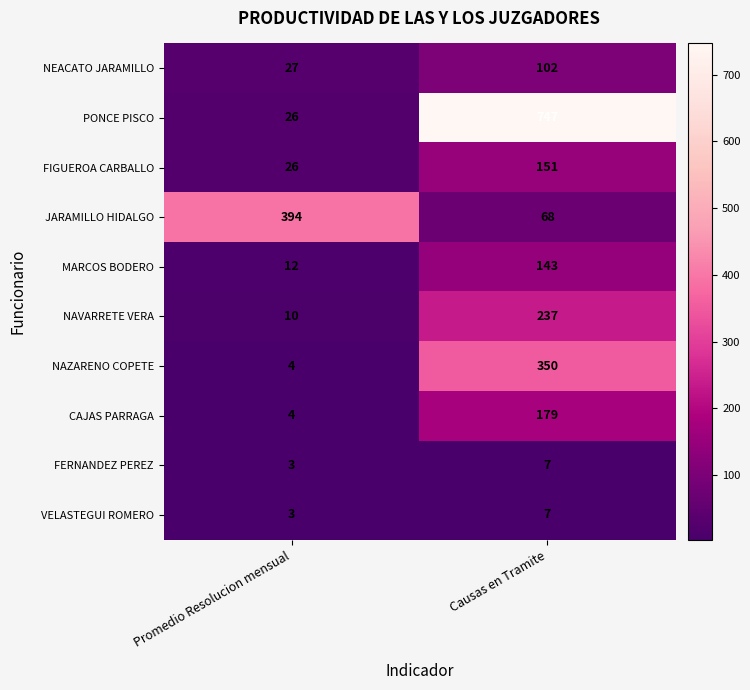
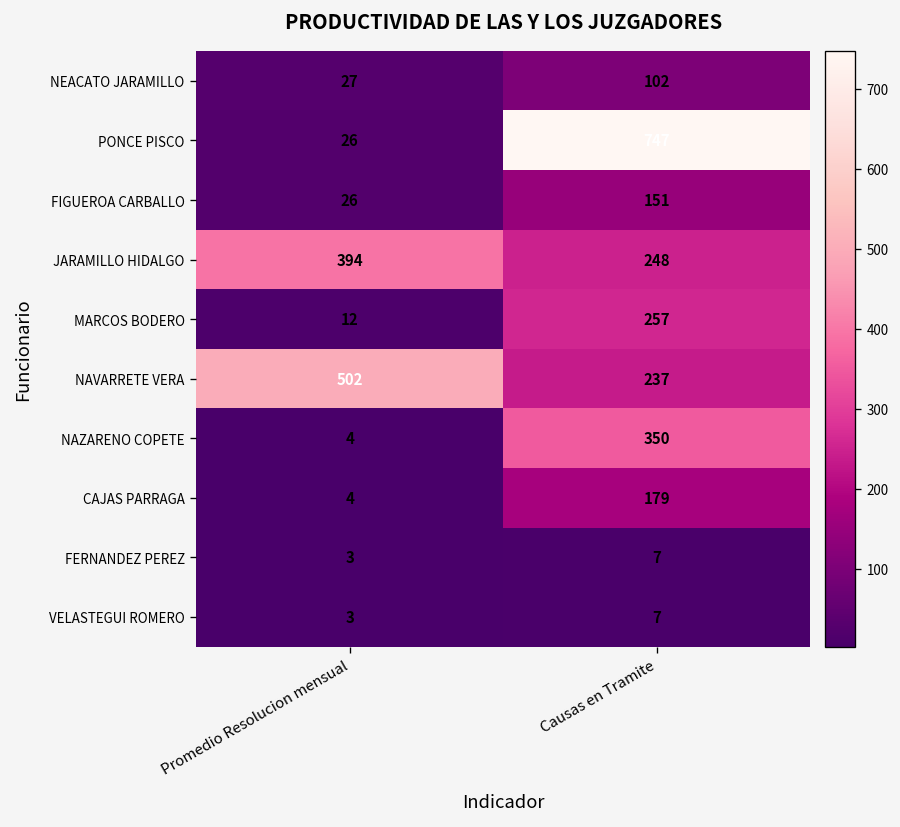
  {
    "NEACATO JARAMILLO": {
      "Promedio Resolucion mensual": 27,
      "Causas en Tramite": 102
    },
    "PONCE PISCO": {
      "Promedio Resolucion mensual": 26
    },
    "FIGUEROA CARBALLO": {
      "Promedio Resolucion mensual": 26,
      "Causas en Tramite": 151
    },
    "JARAMILLO HIDALGO": {
      "Promedio Resolucion mensual": 394,
-     "Causas en Tramite": 68
+     "Causas en Tramite": 248
    },
    "MARCOS BODERO": {
      "Promedio Resolucion mensual": 12,
-     "Causas en Tramite": 143
+     "Causas en Tramite": 257
    },
    "NAVARRETE VERA": {
-     "Promedio Resolucion mensual": 10,
+     "Promedio Resolucion mensual": 502,
      "Causas en Tramite": 237
    },
    "NAZARENO COPETE": {
      "Promedio Resolucion mensual": 4,
      "Causas en Tramite": 350
    },
    "CAJAS PARRAGA": {
      "Promedio Resolucion mensual": 4,
      "Causas en Tramite": 179
    },
    "FERNANDEZ PEREZ": {
      "Promedio Resolucion mensual": 3,
      "Causas en Tramite": 7
    },
    "VELASTEGUI ROMERO": {
      "Promedio Resolucion mensual": 3,
      "Causas en Tramite": 7
    }
  }
